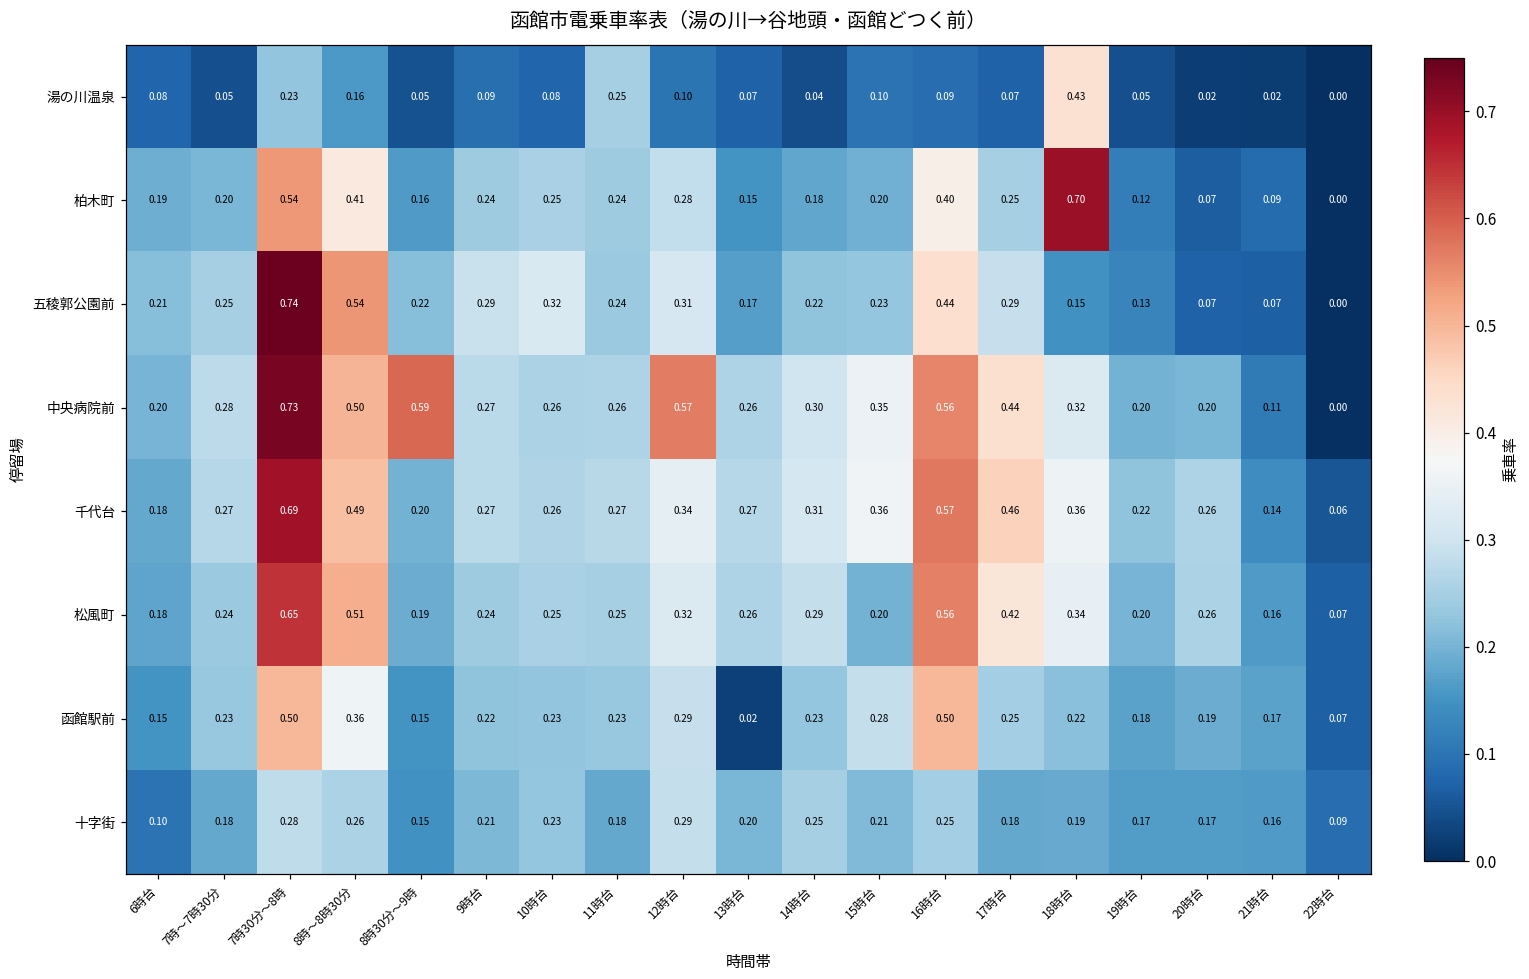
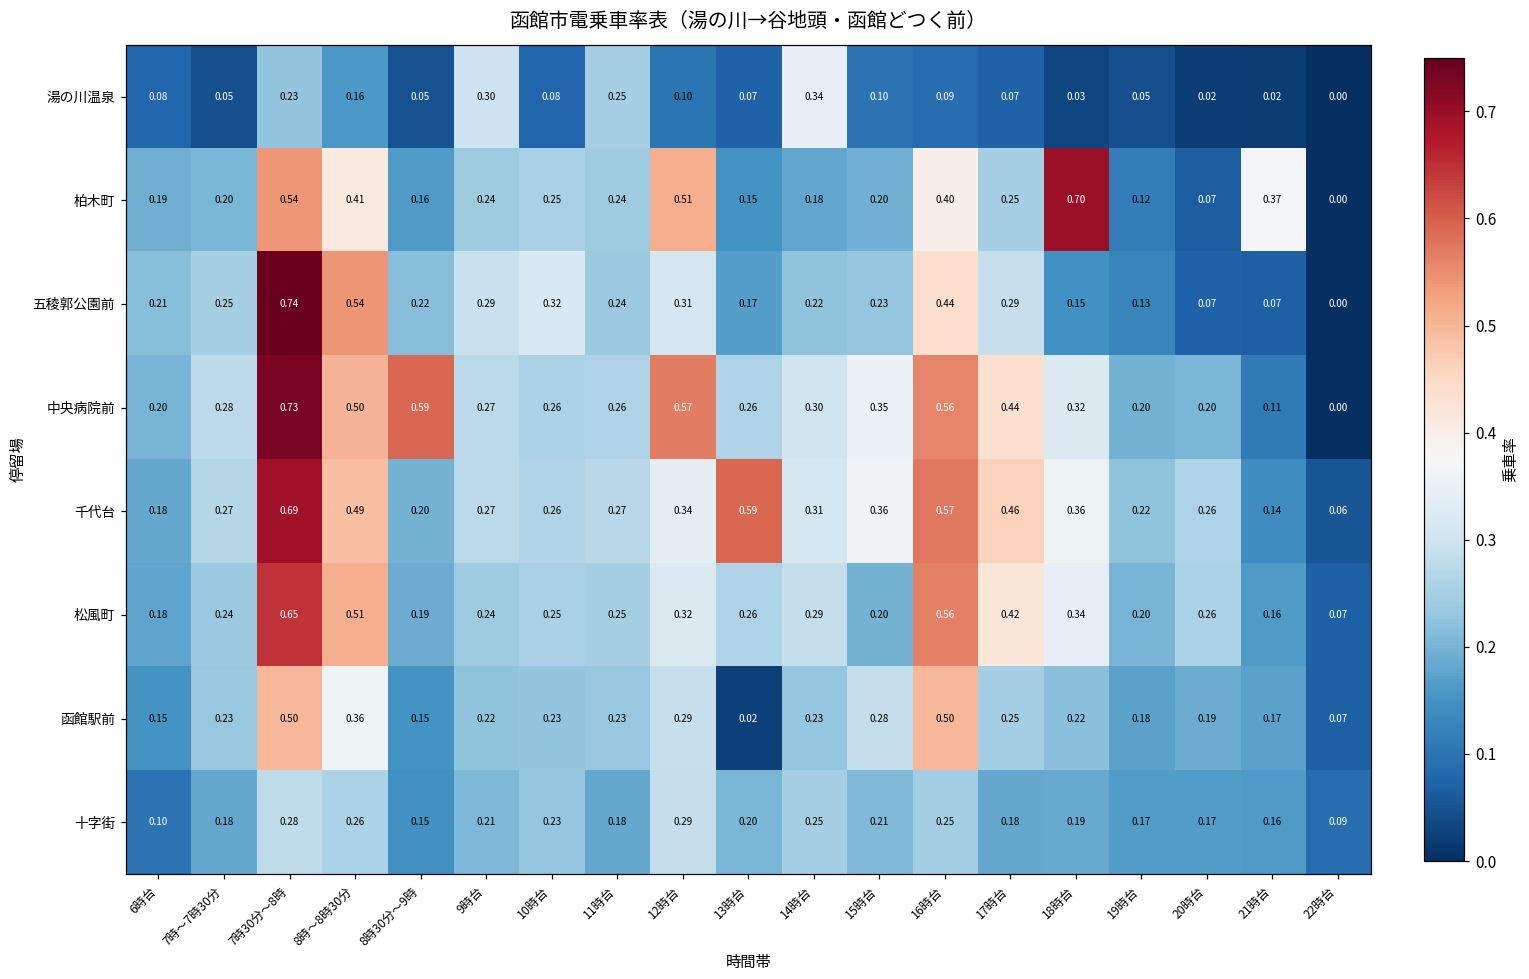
  {
    "湯の川温泉": {
      "6時台": 0.08,
      "7時～7時30分": 0.05,
      "7時30分～8時": 0.23,
      "8時～8時30分": 0.16,
      "8時30分～9時": 0.05,
-     "9時台": 0.09,
+     "9時台": 0.30,
      "10時台": 0.08,
      "11時台": 0.25,
      "12時台": 0.10,
      "13時台": 0.07,
-     "14時台": 0.04,
+     "14時台": 0.34,
      "15時台": 0.10,
      "16時台": 0.09,
      "17時台": 0.07,
-     "18時台": 0.43,
+     "18時台": 0.03,
      "19時台": 0.05,
      "20時台": 0.02,
      "21時台": 0.02,
      "22時台": 0.00
    },
    "柏木町": {
      "6時台": 0.19,
      "7時～7時30分": 0.20,
      "7時30分～8時": 0.54,
      "8時～8時30分": 0.41,
      "8時30分～9時": 0.16,
      "9時台": 0.24,
      "10時台": 0.25,
      "11時台": 0.24,
-     "12時台": 0.28,
+     "12時台": 0.51,
      "13時台": 0.15,
      "14時台": 0.18,
      "15時台": 0.20,
      "16時台": 0.40,
      "17時台": 0.25,
      "18時台": 0.70,
      "19時台": 0.12,
      "20時台": 0.07,
-     "21時台": 0.09,
+     "21時台": 0.37,
      "22時台": 0.00
    },
    "五稜郭公園前": {
      "6時台": 0.21,
      "7時～7時30分": 0.25,
      "7時30分～8時": 0.74,
      "8時～8時30分": 0.54,
      "8時30分～9時": 0.22,
      "9時台": 0.29,
      "10時台": 0.32,
      "11時台": 0.24,
      "12時台": 0.31,
      "13時台": 0.17,
      "14時台": 0.22,
      "15時台": 0.23,
      "16時台": 0.44,
      "17時台": 0.29,
      "18時台": 0.15,
      "19時台": 0.13,
      "20時台": 0.07,
      "21時台": 0.07,
      "22時台": 0.00
    },
    "中央病院前": {
      "6時台": 0.20,
      "7時～7時30分": 0.28,
      "7時30分～8時": 0.73,
      "8時～8時30分": 0.50,
      "8時30分～9時": 0.59,
      "9時台": 0.27,
      "10時台": 0.26,
      "11時台": 0.26,
      "12時台": 0.57,
      "13時台": 0.26,
      "14時台": 0.30,
      "15時台": 0.35,
      "16時台": 0.56,
      "17時台": 0.44,
      "18時台": 0.32,
      "19時台": 0.20,
      "20時台": 0.20,
      "21時台": 0.11,
      "22時台": 0.00
    },
    "千代台": {
      "6時台": 0.18,
      "7時～7時30分": 0.27,
      "7時30分～8時": 0.69,
      "8時～8時30分": 0.49,
      "8時30分～9時": 0.20,
      "9時台": 0.27,
      "10時台": 0.26,
      "11時台": 0.27,
      "12時台": 0.34,
-     "13時台": 0.27,
+     "13時台": 0.59,
      "14時台": 0.31,
      "15時台": 0.36,
      "16時台": 0.57,
      "17時台": 0.46,
      "18時台": 0.36,
      "19時台": 0.22,
      "20時台": 0.26,
      "21時台": 0.14,
      "22時台": 0.06
    },
    "松風町": {
      "6時台": 0.18,
      "7時～7時30分": 0.24,
      "7時30分～8時": 0.65,
      "8時～8時30分": 0.51,
      "8時30分～9時": 0.19,
      "9時台": 0.24,
      "10時台": 0.25,
      "11時台": 0.25,
      "12時台": 0.32,
      "13時台": 0.26,
      "14時台": 0.29,
      "15時台": 0.20,
      "16時台": 0.56,
      "17時台": 0.42,
      "18時台": 0.34,
      "19時台": 0.20,
      "20時台": 0.26,
      "21時台": 0.16,
      "22時台": 0.07
    },
    "函館駅前": {
      "6時台": 0.15,
      "7時～7時30分": 0.23,
      "7時30分～8時": 0.50,
      "8時～8時30分": 0.36,
      "8時30分～9時": 0.15,
      "9時台": 0.22,
      "10時台": 0.23,
      "11時台": 0.23,
      "12時台": 0.29,
      "13時台": 0.02,
      "14時台": 0.23,
      "15時台": 0.28,
      "16時台": 0.50,
      "17時台": 0.25,
      "18時台": 0.22,
      "19時台": 0.18,
      "20時台": 0.19,
      "21時台": 0.17,
      "22時台": 0.07
    },
    "十字街": {
      "6時台": 0.10,
      "7時～7時30分": 0.18,
      "7時30分～8時": 0.28,
      "8時～8時30分": 0.26,
      "8時30分～9時": 0.15,
      "9時台": 0.21,
      "10時台": 0.23,
      "11時台": 0.18,
      "12時台": 0.29,
      "13時台": 0.20,
      "14時台": 0.25,
      "15時台": 0.21,
      "16時台": 0.25,
      "17時台": 0.18,
      "18時台": 0.19,
      "19時台": 0.17,
      "20時台": 0.17,
      "21時台": 0.16,
      "22時台": 0.09
    }
  }
